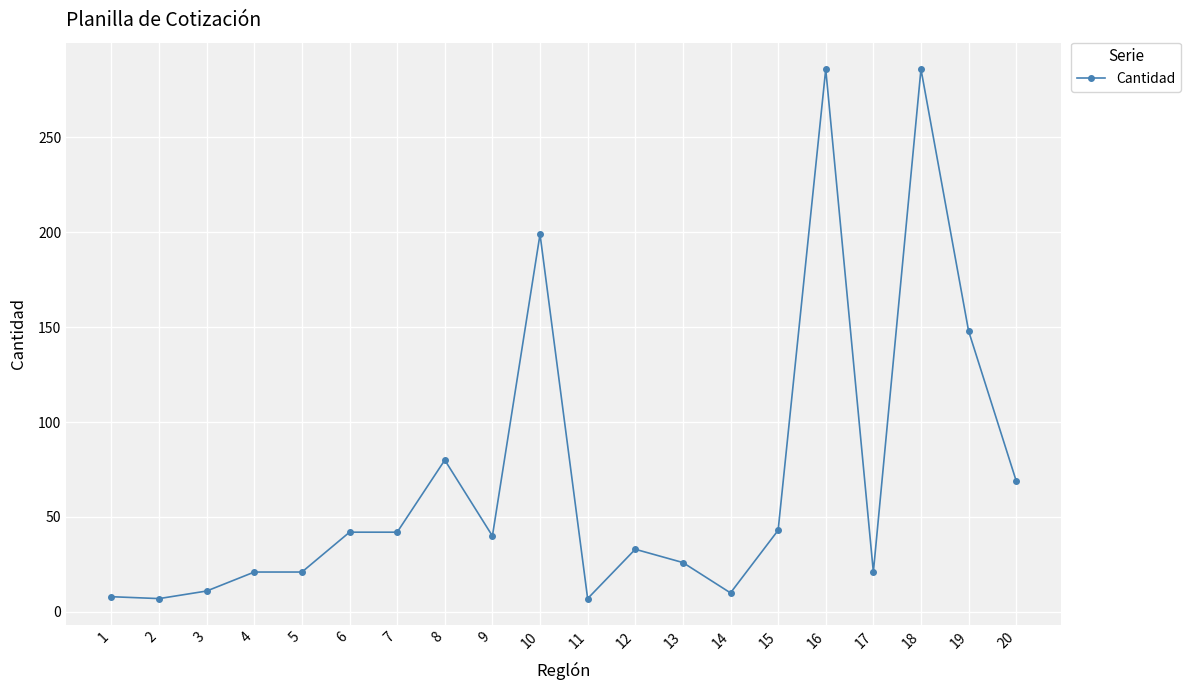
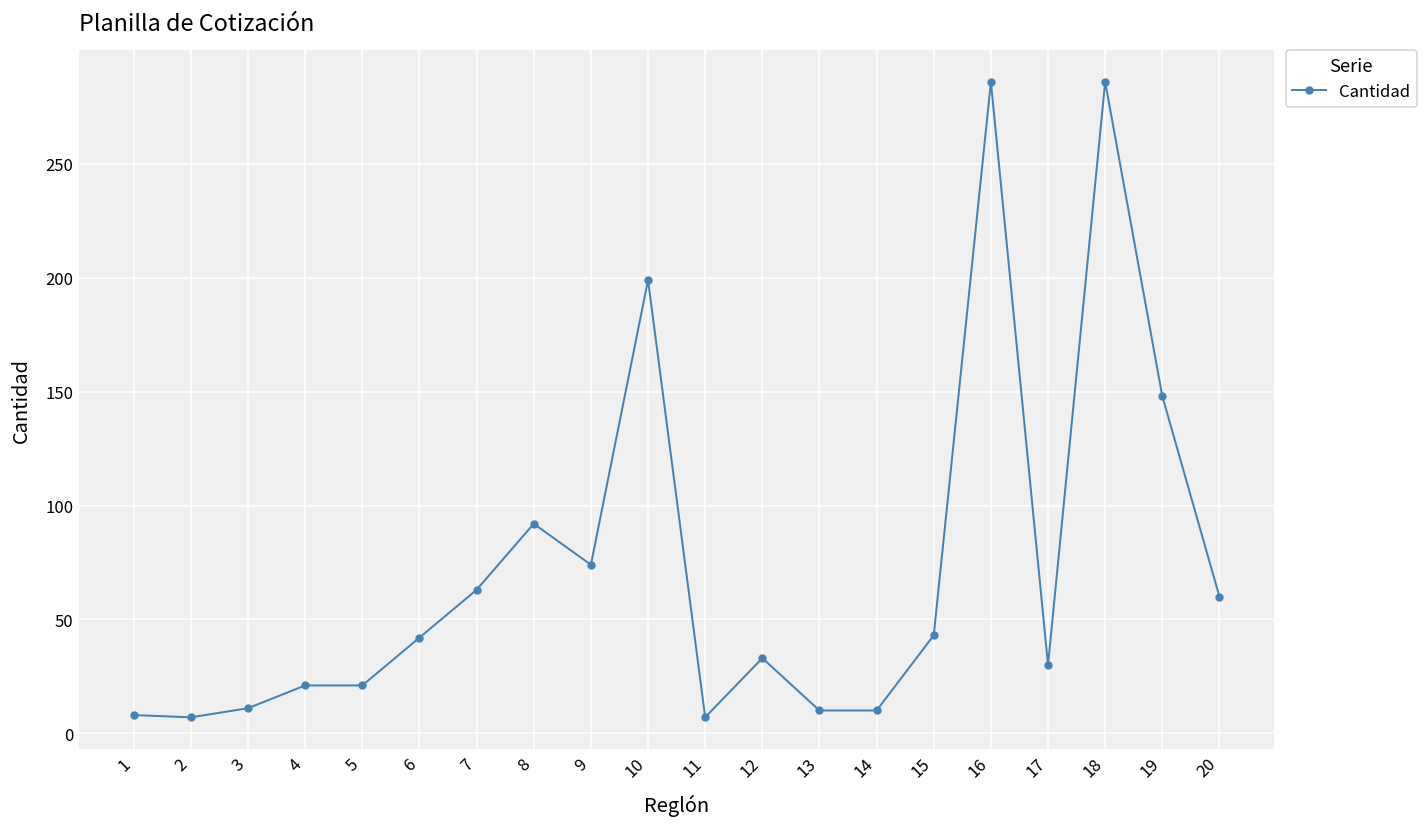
  {
    "1": 8,
    "2": 7,
    "3": 11,
    "4": 21,
    "5": 21,
    "6": 42,
-   "7": 42,
-   "8": 80,
-   "9": 40,
+   "7": 63,
+   "8": 92,
+   "9": 74,
    "10": 199,
    "11": 7,
    "12": 33,
-   "13": 26,
+   "13": 10,
    "14": 10,
    "15": 43,
    "16": 286,
-   "17": 21,
+   "17": 30,
    "18": 286,
    "19": 148,
-   "20": 69
+   "20": 60
  }
